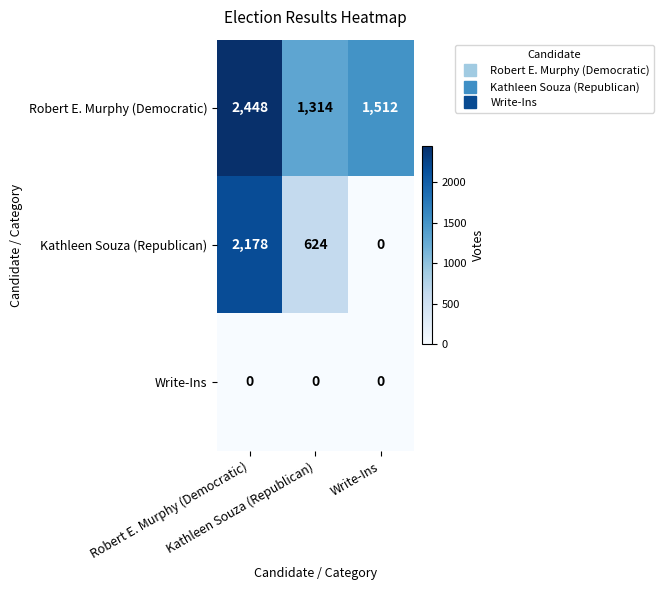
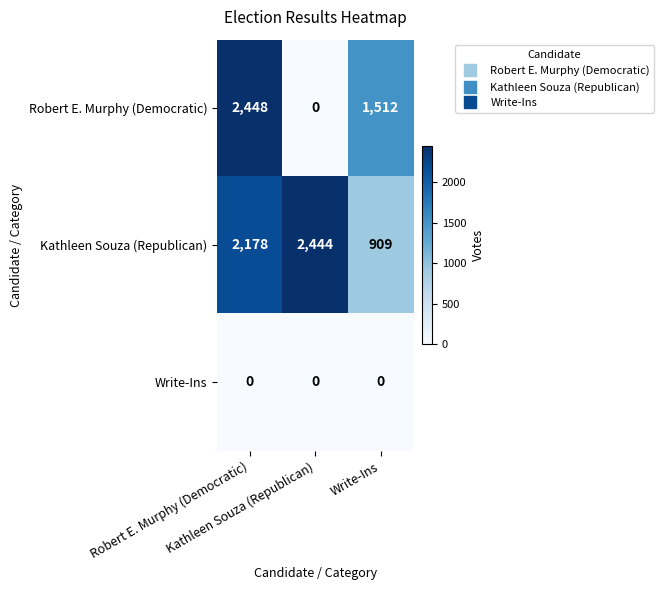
  {
    "Robert E. Murphy (Democratic)": {
      "Robert E. Murphy (Democratic)": "2,448",
-     "Kathleen Souza (Republican)": "1,314",
+     "Kathleen Souza (Republican)": "0",
      "Write-Ins": "1,512"
    },
    "Kathleen Souza (Republican)": {
      "Robert E. Murphy (Democratic)": "2,178",
-     "Kathleen Souza (Republican)": "624",
-     "Write-Ins": "0"
+     "Kathleen Souza (Republican)": "2,444",
+     "Write-Ins": "909"
    },
    "Write-Ins": {
      "Robert E. Murphy (Democratic)": "0",
      "Kathleen Souza (Republican)": "0",
      "Write-Ins": "0"
    }
  }
